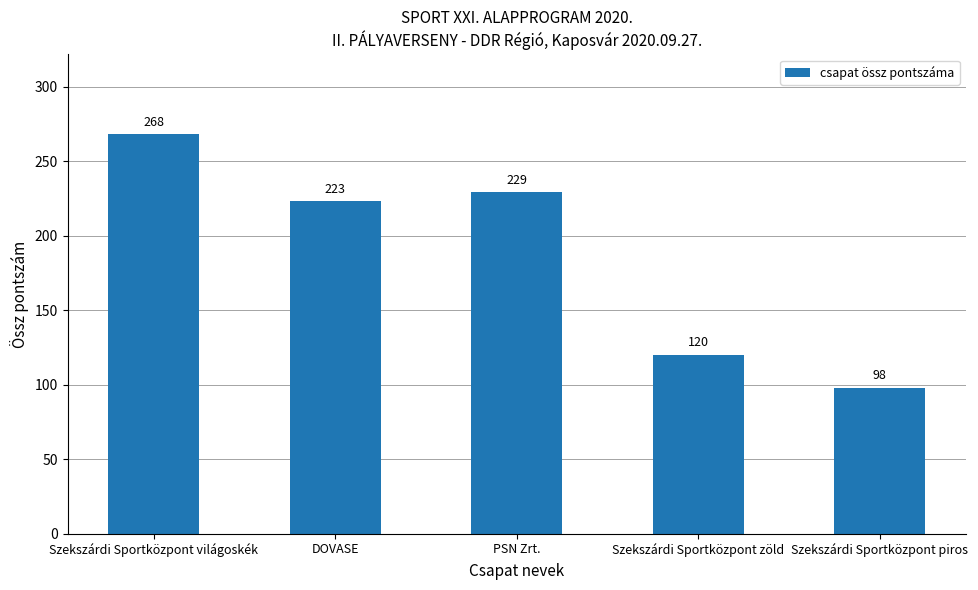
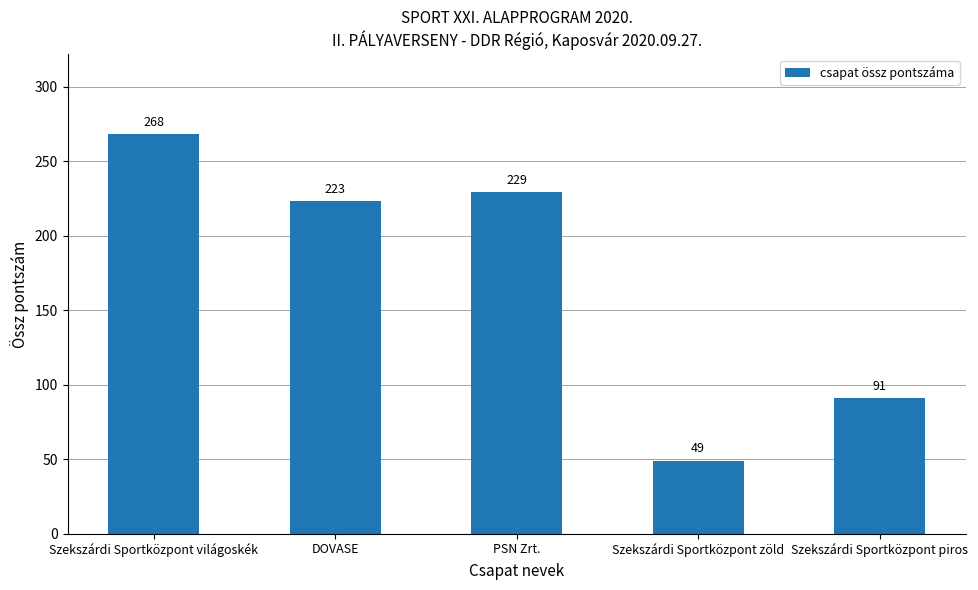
  {
    "Szekszárdi Sportközpont világoskék": 268,
    "DOVASE": 223,
    "PSN Zrt.": 229,
-   "Szekszárdi Sportközpont zöld": 120,
-   "Szekszárdi Sportközpont piros": 98
+   "Szekszárdi Sportközpont zöld": 49,
+   "Szekszárdi Sportközpont piros": 91
  }
